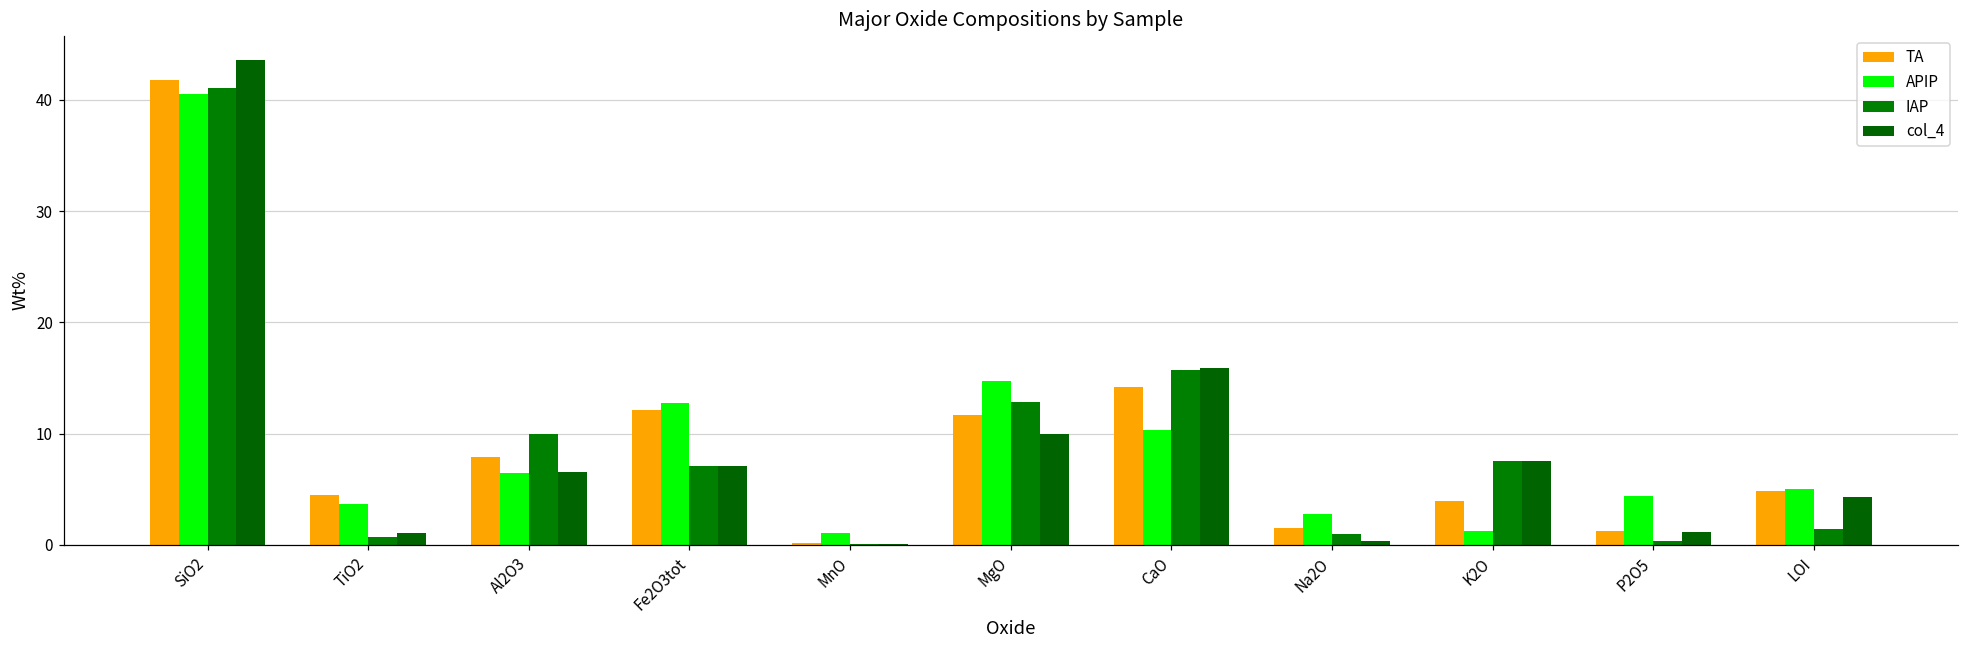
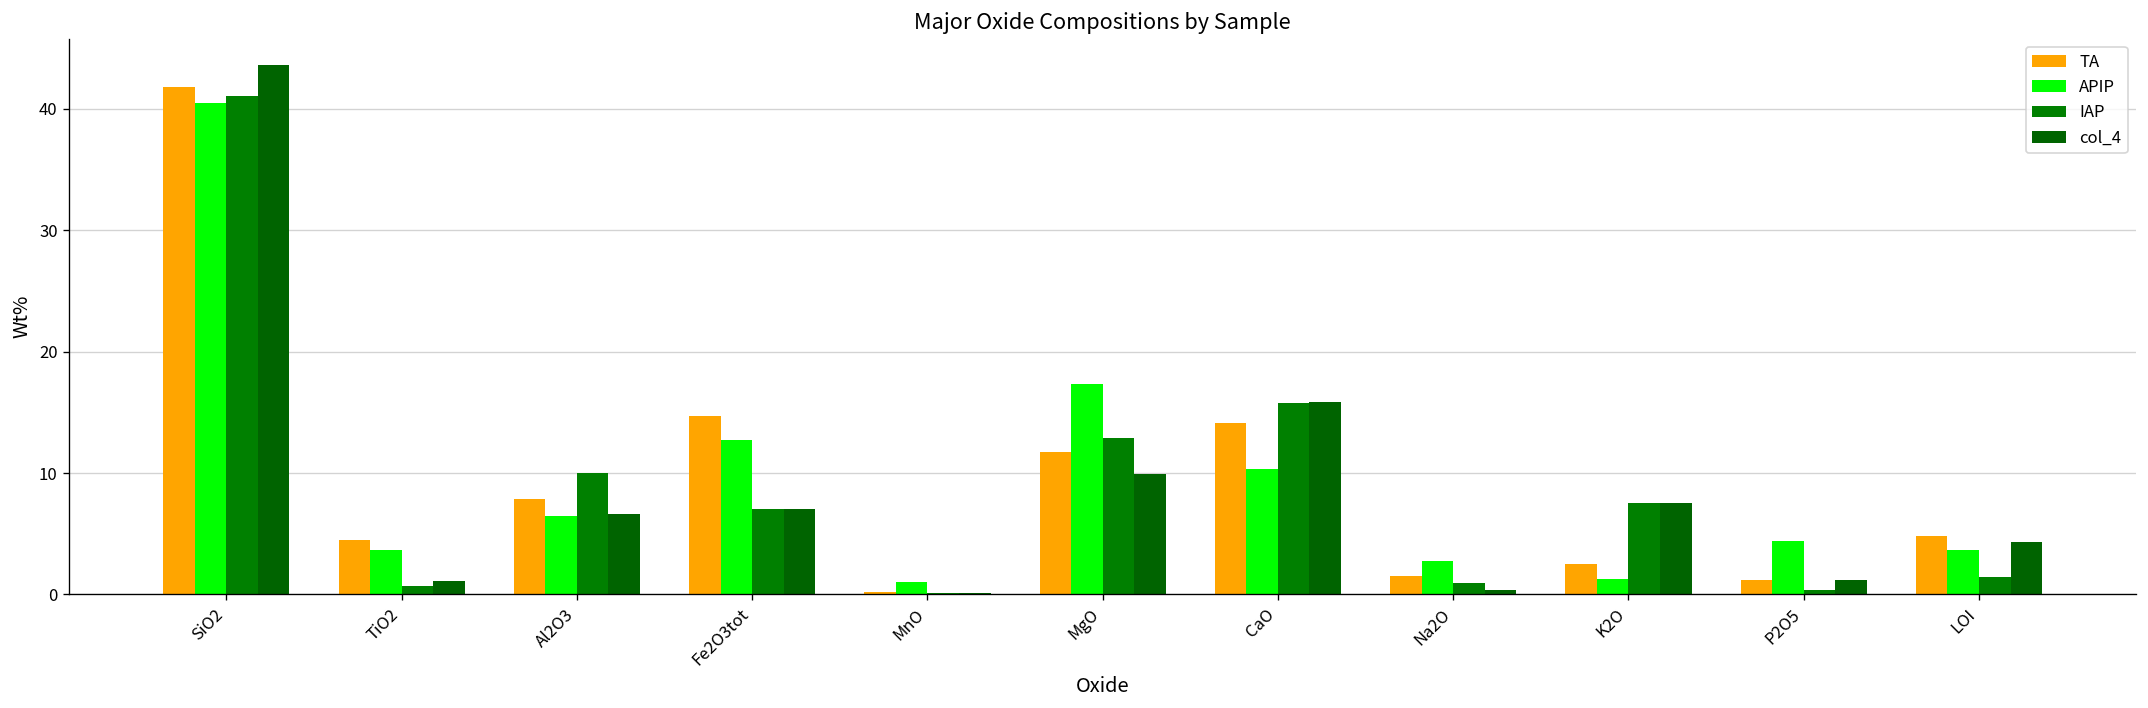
  {
    "TA": {
      "SiO2": 41.8,
      "TiO2": 4.5,
      "Al2O3": 7.9,
-     "Fe2O3tot": 12.2,
+     "Fe2O3tot": 14.7,
      "MgO": 11.7,
      "CaO": 14.2,
      "Na2O": 1.5,
-     "K2O": 4.0,
+     "K2O": 2.5,
      "P2O5": 1.2,
      "LOI": 4.8
    },
    "APIP": {
      "SiO2": 40.5,
      "TiO2": 3.7,
      "Al2O3": 6.4,
      "Fe2O3tot": 12.8,
      "MnO": 1.1,
-     "MgO": 14.7,
+     "MgO": 17.3,
      "CaO": 10.3,
      "Na2O": 2.7,
      "K2O": 1.3,
      "P2O5": 4.4,
-     "LOI": 5.0
+     "LOI": 3.6
    }
  }
